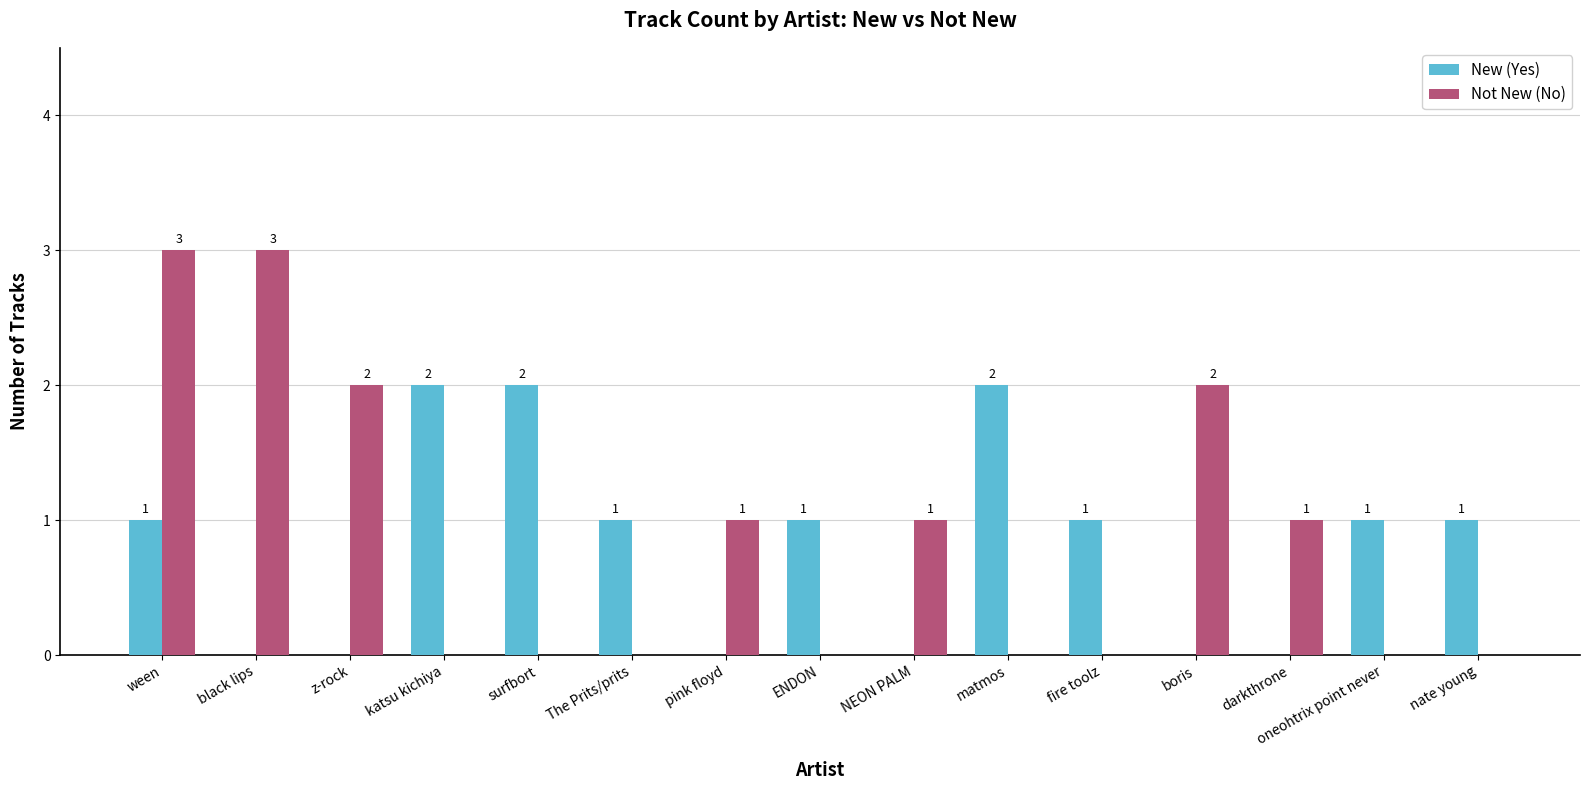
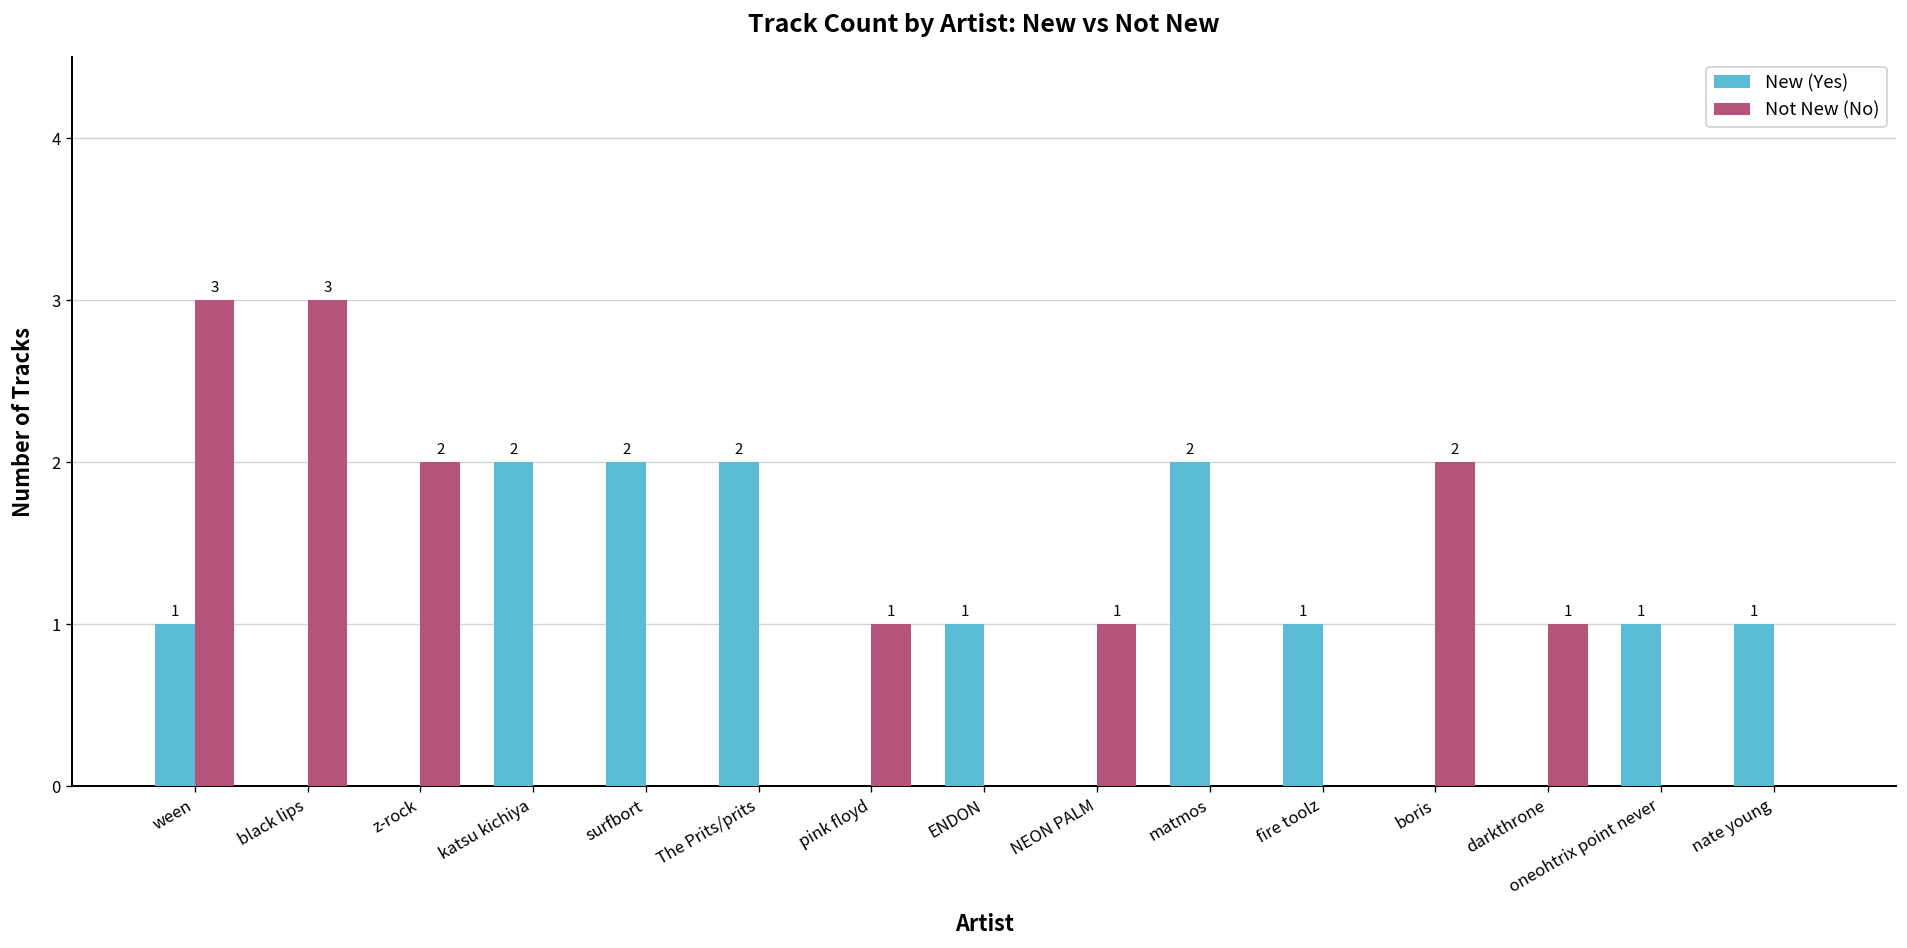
  {
    "New (Yes)": {
      "ween": 1,
      "katsu kichiya": 2,
      "surfbort": 2,
-     "The Prits/prits": 1,
+     "The Prits/prits": 2,
      "ENDON": 1,
      "matmos": 2,
      "fire toolz": 1,
      "oneohtrix point never": 1,
      "nate young": 1
    },
    "Not New (No)": {
      "ween": 3,
      "black lips": 3,
      "z-rock": 2,
      "pink floyd": 1,
      "NEON PALM": 1,
      "boris": 2,
      "darkthrone": 1
    }
  }
